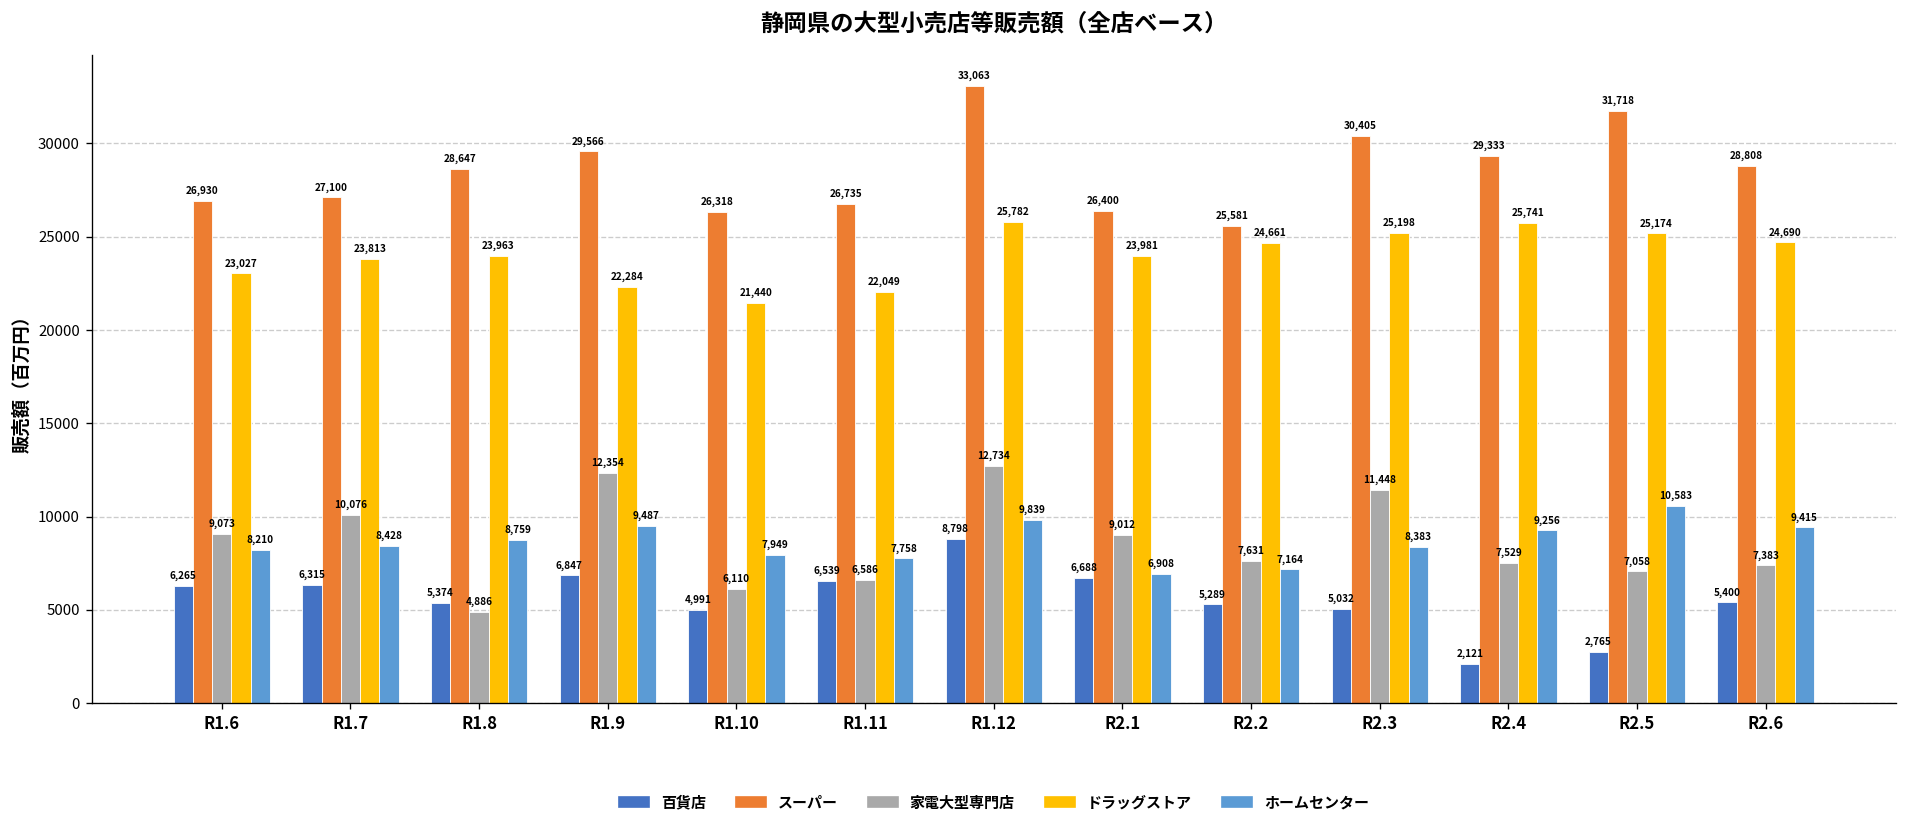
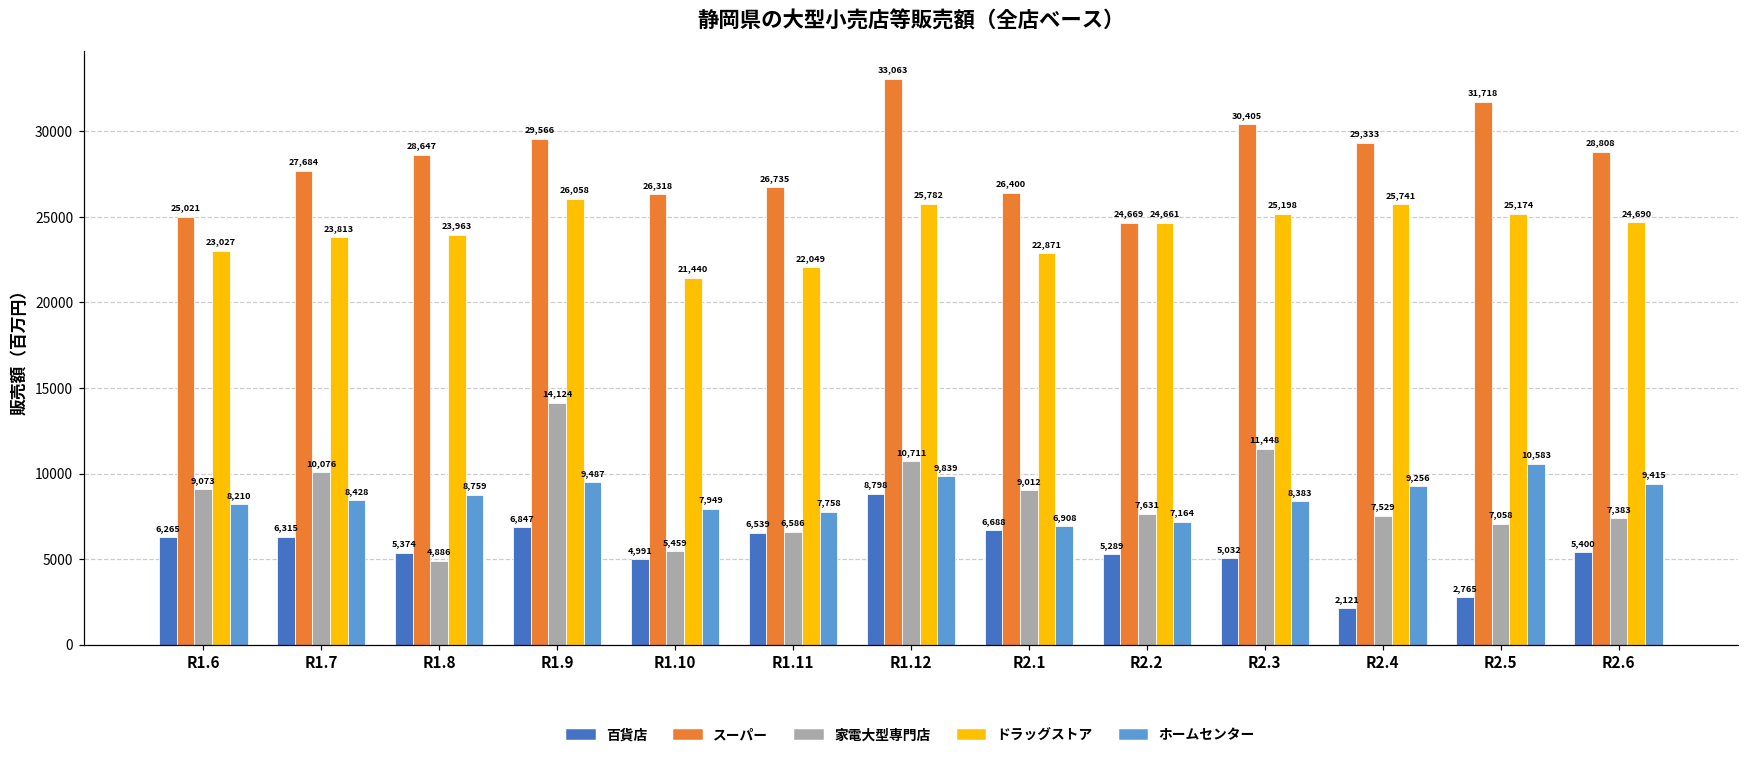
  {
    "スーパー": {
-     "R1.6": "26,930",
-     "R1.7": "27,100",
+     "R1.6": "25,021",
+     "R1.7": "27,684",
      "R1.8": "28,647",
      "R1.9": "29,566",
      "R1.10": "26,318",
      "R1.11": "26,735",
      "R1.12": "33,063",
      "R2.1": "26,400",
-     "R2.2": "25,581",
+     "R2.2": "24,669",
      "R2.3": "30,405",
      "R2.4": "29,333",
      "R2.5": "31,718",
      "R2.6": "28,808"
    },
    "家電大型専門店": {
      "R1.6": "9,073",
      "R1.7": "10,076",
      "R1.8": "4,886",
-     "R1.9": "12,354",
-     "R1.10": "6,110",
+     "R1.9": "14,124",
+     "R1.10": "5,459",
      "R1.11": "6,586",
-     "R1.12": "12,734",
+     "R1.12": "10,711",
      "R2.1": "9,012",
      "R2.2": "7,631",
      "R2.3": "11,448",
      "R2.4": "7,529",
      "R2.5": "7,058",
      "R2.6": "7,383"
    },
    "ドラッグストア": {
      "R1.6": "23,027",
      "R1.7": "23,813",
      "R1.8": "23,963",
-     "R1.9": "22,284",
+     "R1.9": "26,058",
      "R1.10": "21,440",
      "R1.11": "22,049",
      "R1.12": "25,782",
-     "R2.1": "23,981",
+     "R2.1": "22,871",
      "R2.2": "24,661",
      "R2.3": "25,198",
      "R2.4": "25,741",
      "R2.5": "25,174",
      "R2.6": "24,690"
    }
  }
